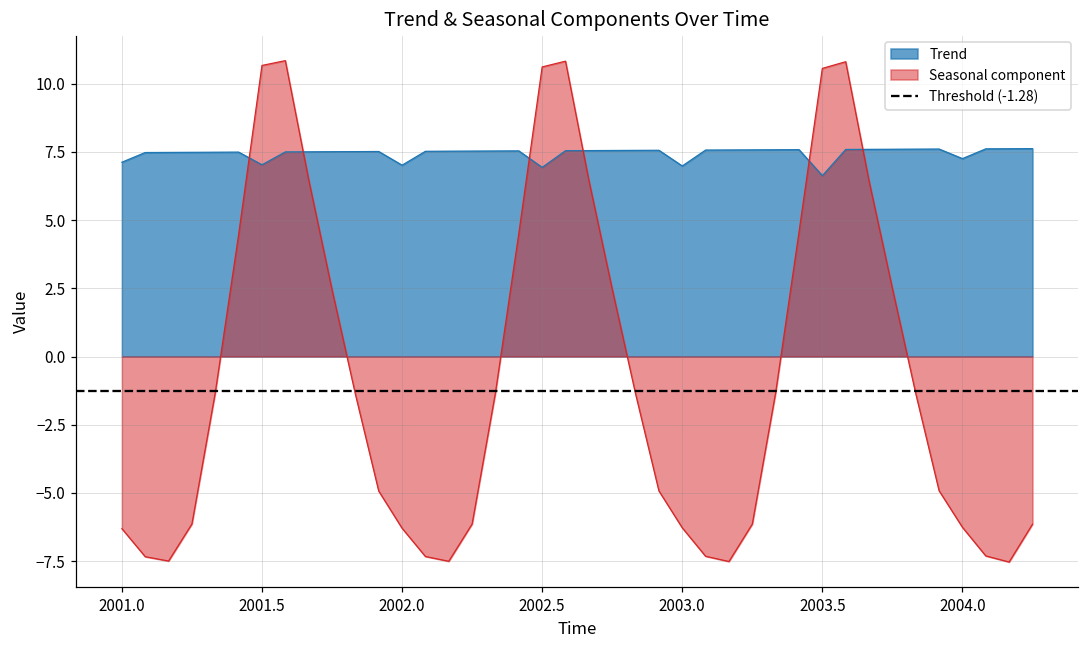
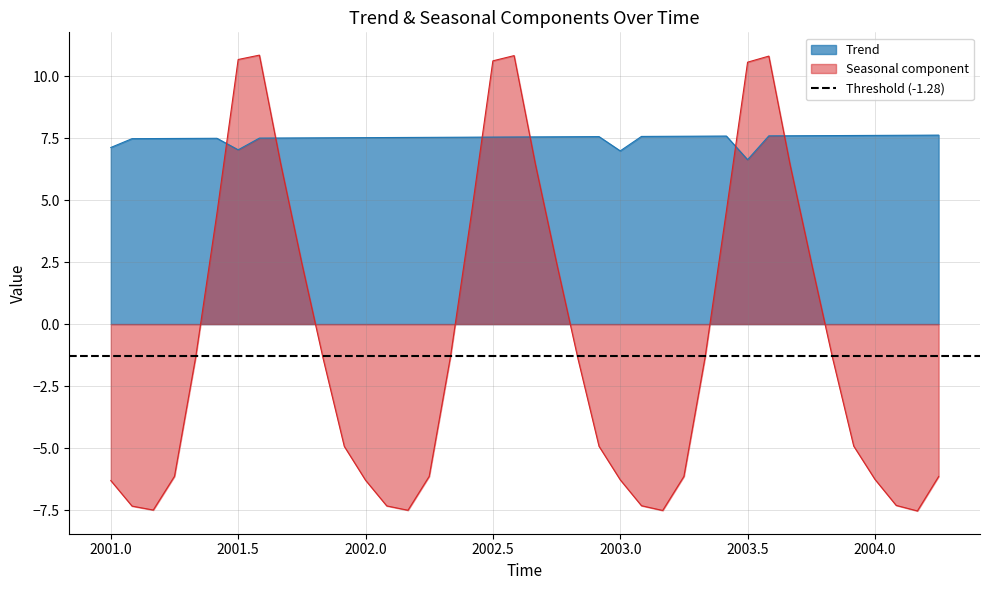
  {
    "Trend": {
      "2001.0": 7.1,
      "2001.5": 7.0,
-     "2002.0": 7.0,
-     "2002.5": 6.9,
+     "2002.0": 7.5,
+     "2002.5": 7.5,
      "2003.0": 7.0,
      "2003.5": 6.6,
-     "2004.0": 7.3
+     "2004.0": 7.6
    }
  }
